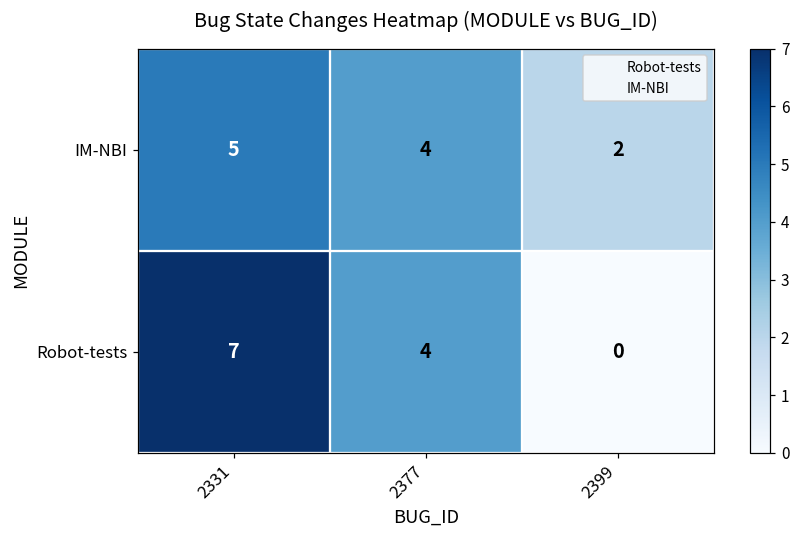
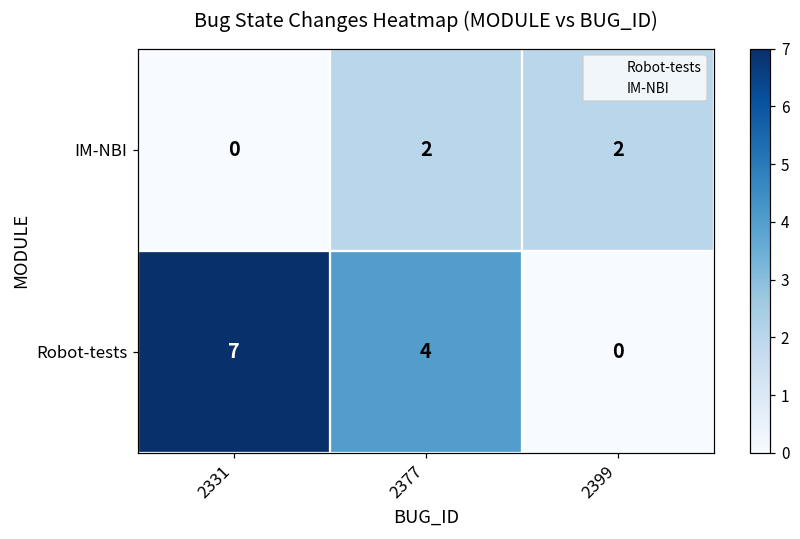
  {
    "IM-NBI": {
-     "2331": 5,
-     "2377": 4
+     "2331": 0,
+     "2377": 2
    }
  }
